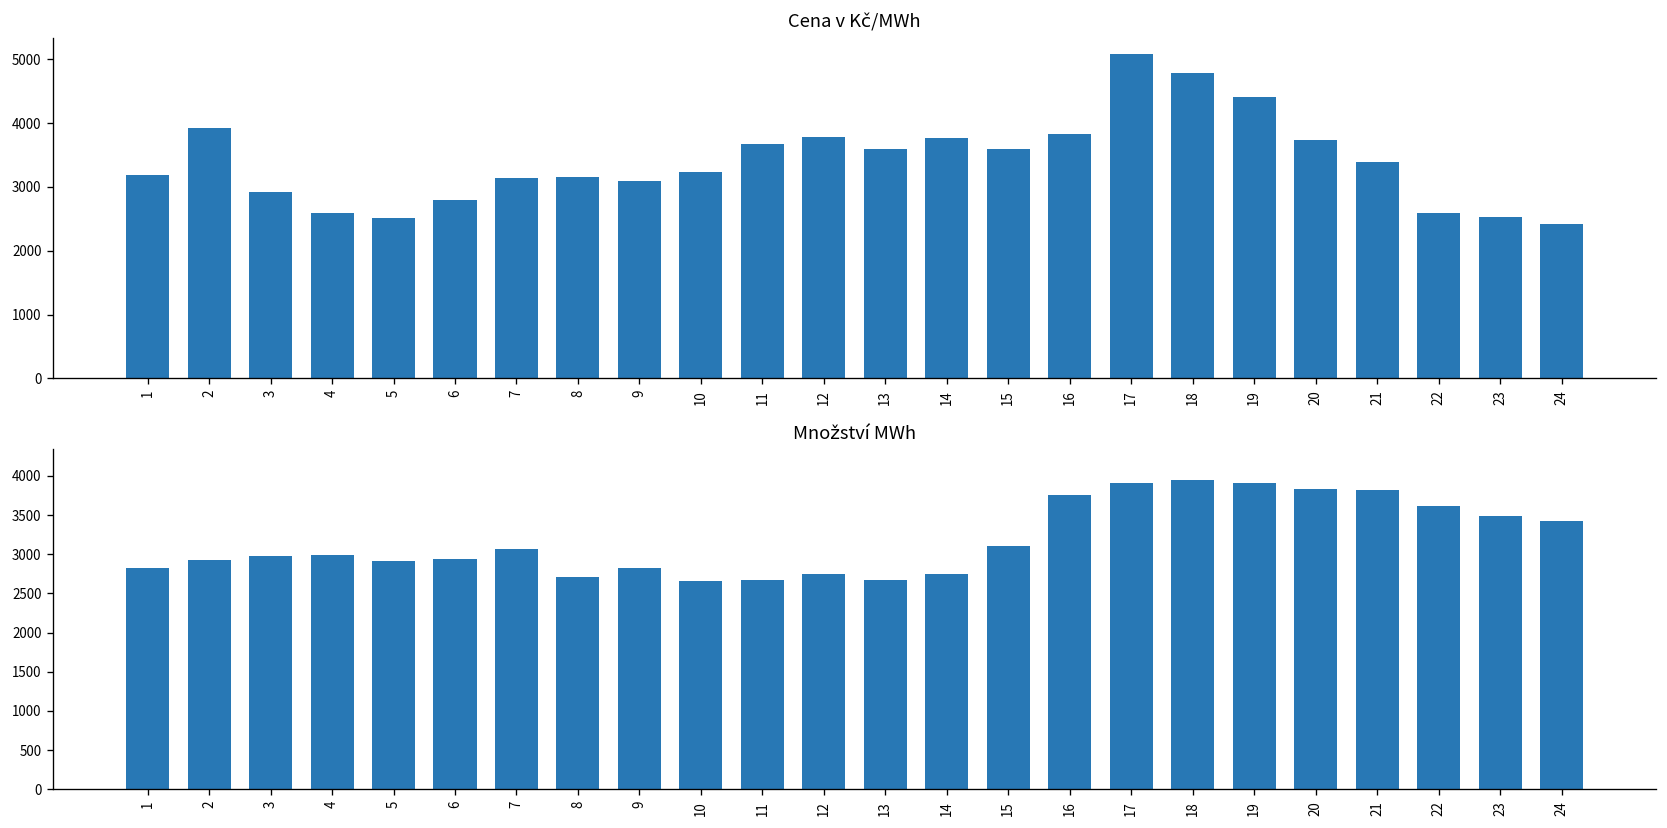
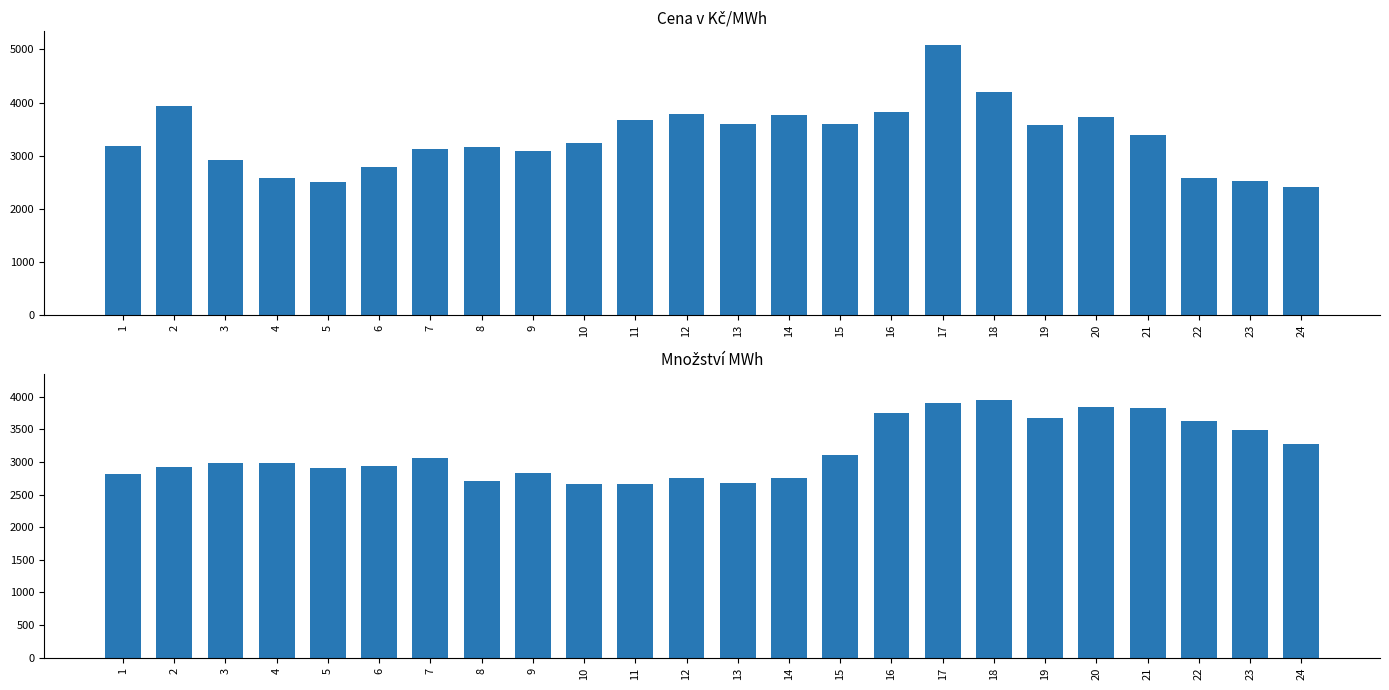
  {
    "Cena v Kč/MWh": {
      "1": 3200,
      "2": 3900,
      "3": 2900,
      "4": 2600,
      "5": 2500,
      "6": 2800,
      "7": 3100,
      "8": 3200,
      "9": 3100,
      "10": 3200,
      "11": 3700,
      "12": 3800,
      "13": 3600,
      "14": 3800,
      "15": 3600,
      "16": 3800,
      "17": 5100,
-     "18": 4800,
-     "19": 4400,
+     "18": 4200,
+     "19": 3600,
      "20": 3700,
      "21": 3400,
      "22": 2600,
      "23": 2500,
      "24": 2400
    },
    "Množství MWh": {
      "1": 2800,
      "2": 2900,
      "3": 3000,
      "4": 3000,
      "5": 2900,
      "6": 2900,
      "7": 3100,
      "8": 2700,
      "9": 2800,
      "10": 2700,
      "11": 2700,
      "12": 2800,
      "13": 2700,
      "14": 2700,
      "15": 3100,
      "16": 3800,
      "17": 3900,
      "18": 4000,
-     "19": 3900,
+     "19": 3700,
      "20": 3800,
      "21": 3800,
      "22": 3600,
      "23": 3500,
-     "24": 3400
+     "24": 3300
    }
  }
